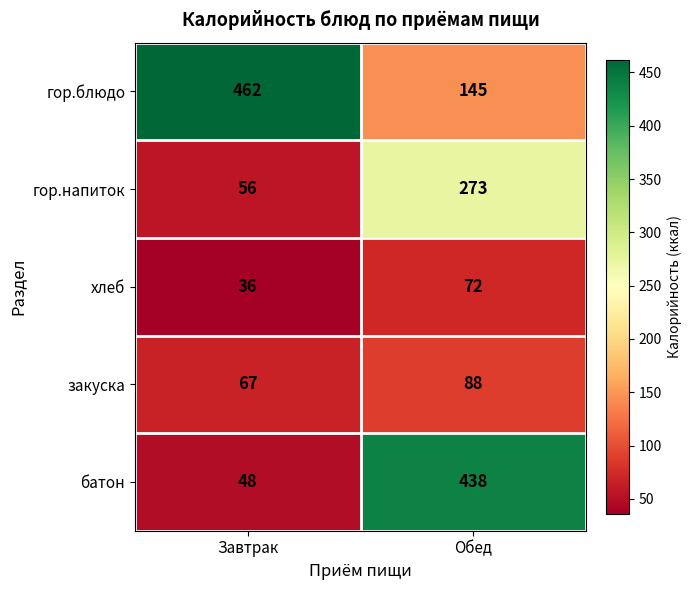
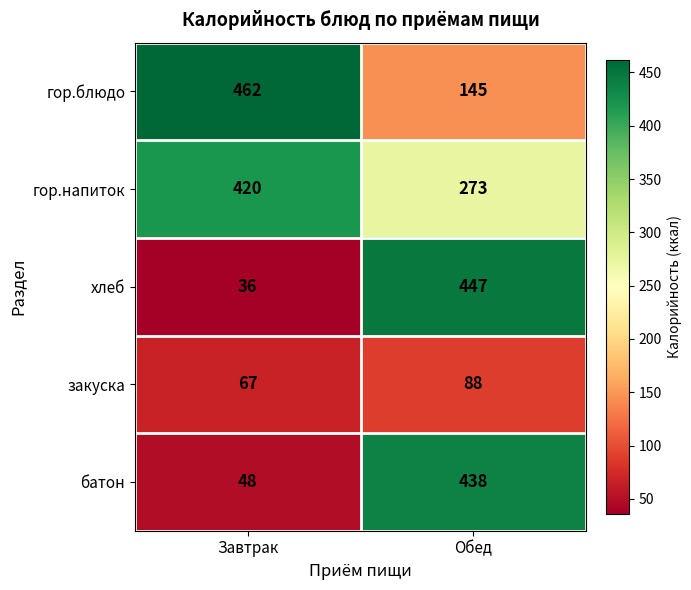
  {
    "гор.блюдо": {
      "Завтрак": 462,
      "Обед": 145
    },
    "гор.напиток": {
-     "Завтрак": 56,
+     "Завтрак": 420,
      "Обед": 273
    },
    "хлеб": {
      "Завтрак": 36,
-     "Обед": 72
+     "Обед": 447
    },
    "закуска": {
      "Завтрак": 67,
      "Обед": 88
    },
    "батон": {
      "Завтрак": 48,
      "Обед": 438
    }
  }
